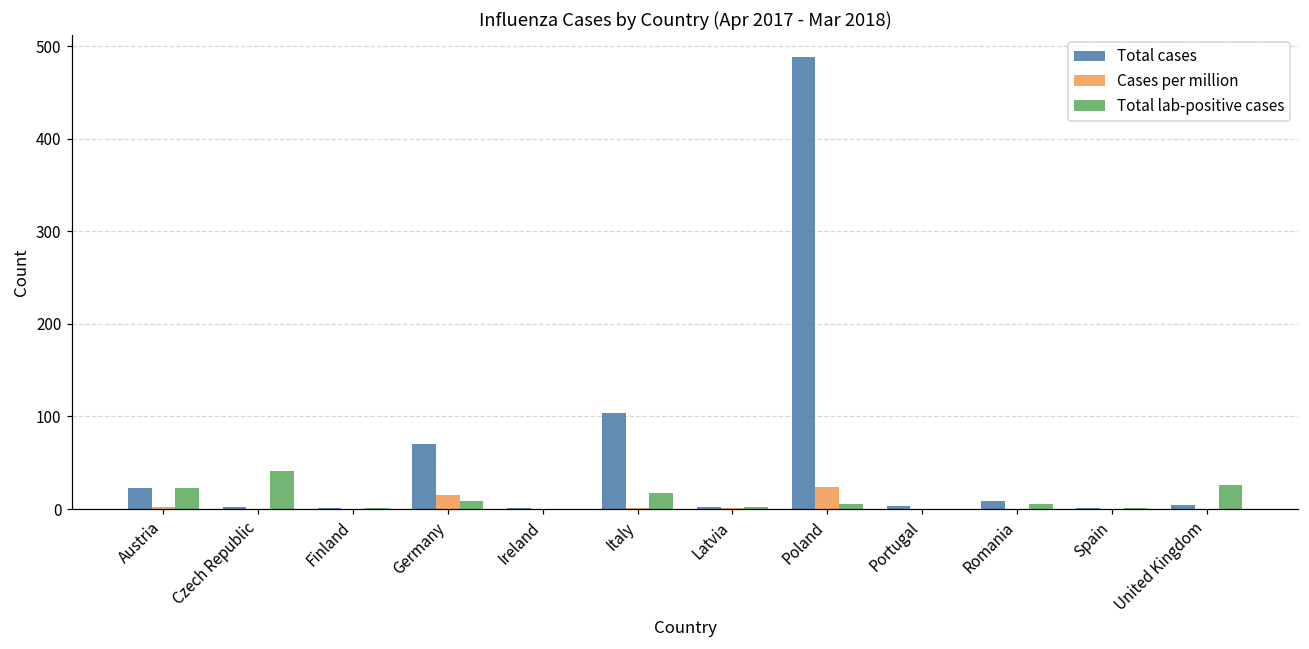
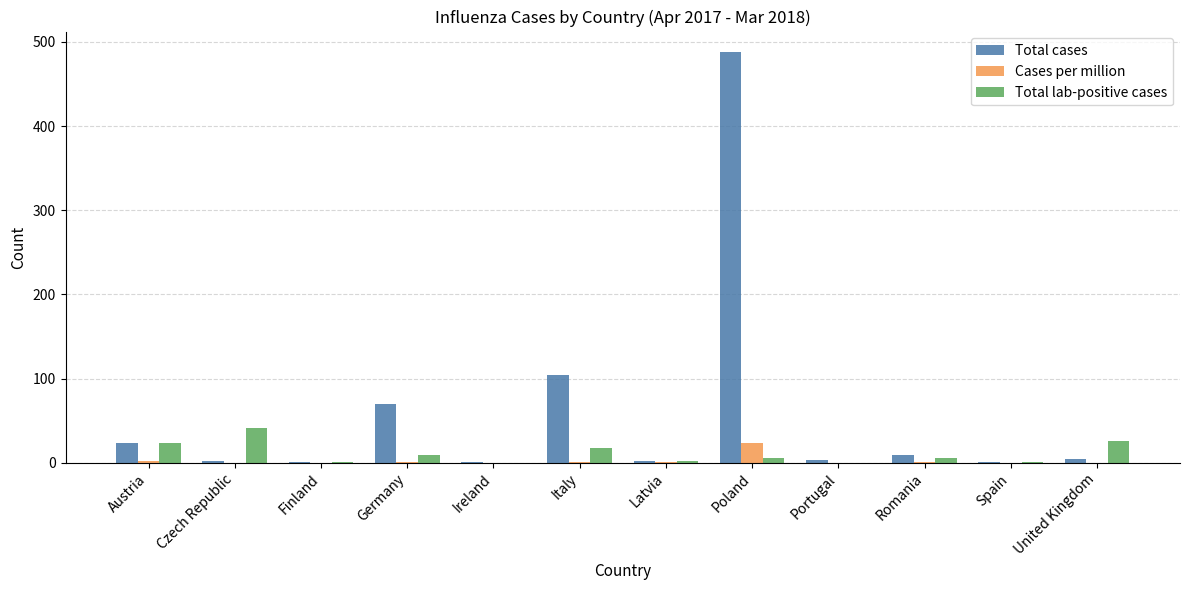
  {
    "Total cases": {
      "Austria": 20,
      "Germany": 70,
      "Italy": 100,
      "Poland": 490,
      "Portugal": 0,
      "Romania": 10,
      "United Kingdom": 0
    },
    "Cases per million": {
-     "Germany": 20,
+     "Germany": 0,
      "Poland": 20
    },
    "Total lab-positive cases": {
      "Austria": 20,
      "Czech Republic": 40,
      "Germany": 10,
      "Ireland": 0,
      "Italy": 20,
      "Poland": 10,
      "Portugal": 0,
      "Romania": 10,
      "United Kingdom": 30
    }
  }
